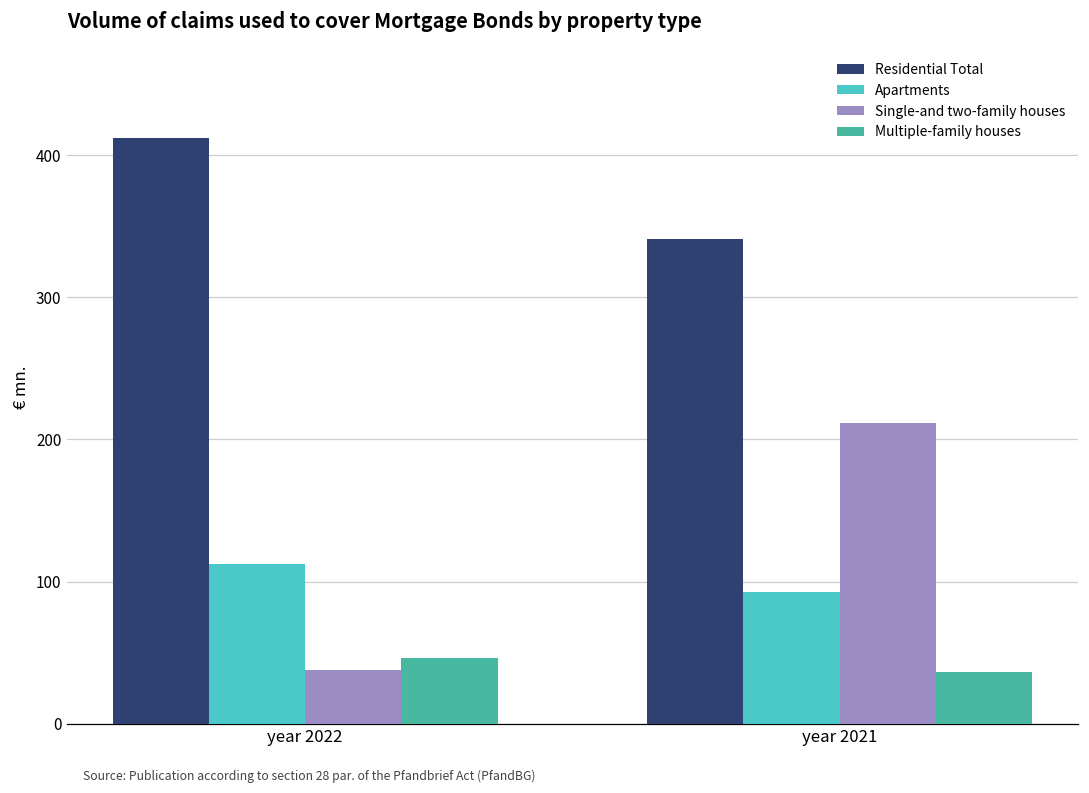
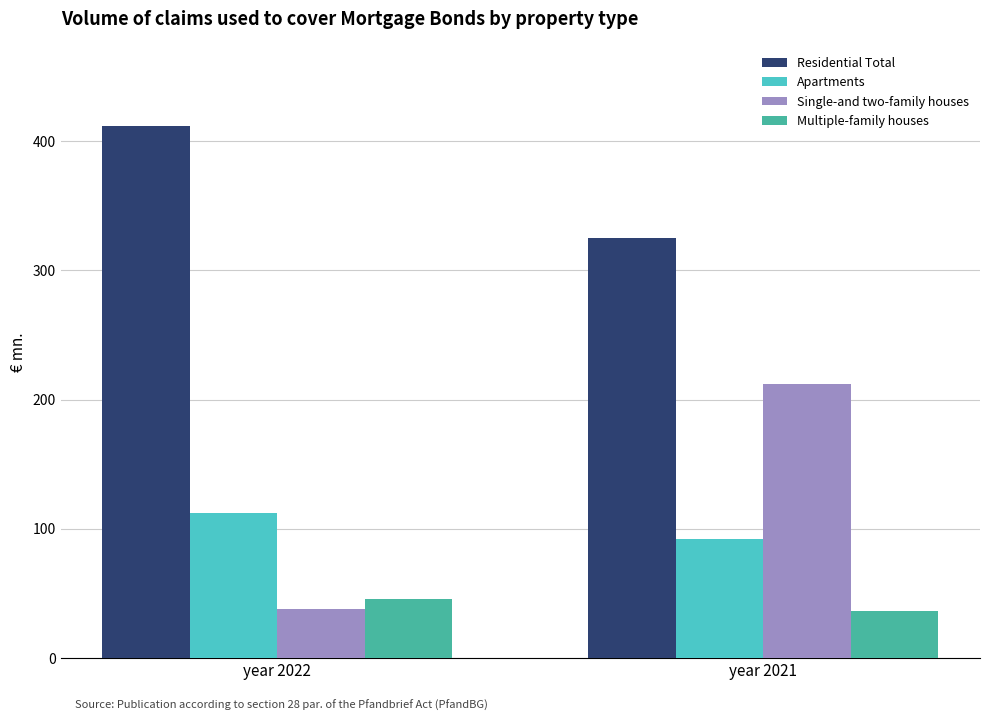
  {
    "Residential Total": {
      "year 2022": 412,
-     "year 2021": 341
+     "year 2021": 325
    },
    "Single-and two-family houses": {
      "year 2022": 38,
      "year 2021": 212
    }
  }
